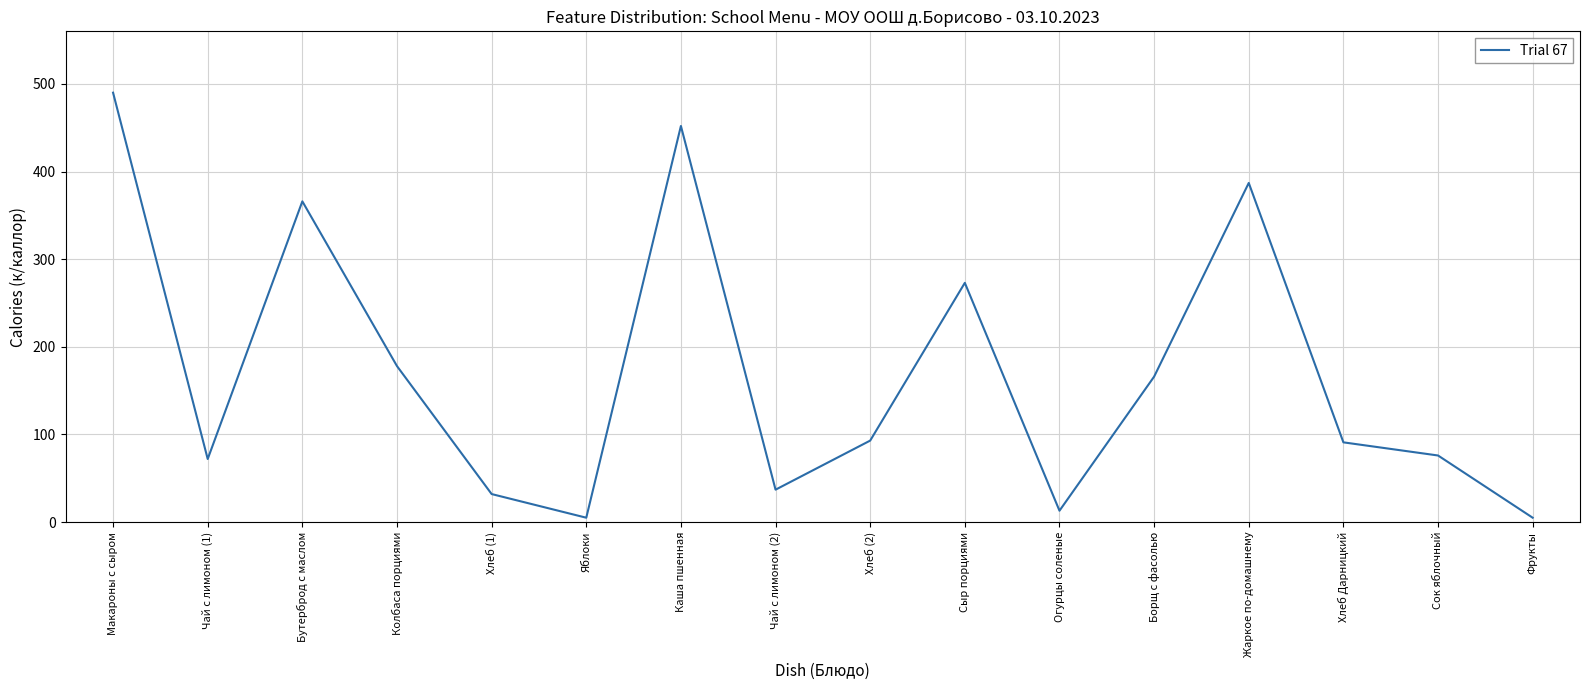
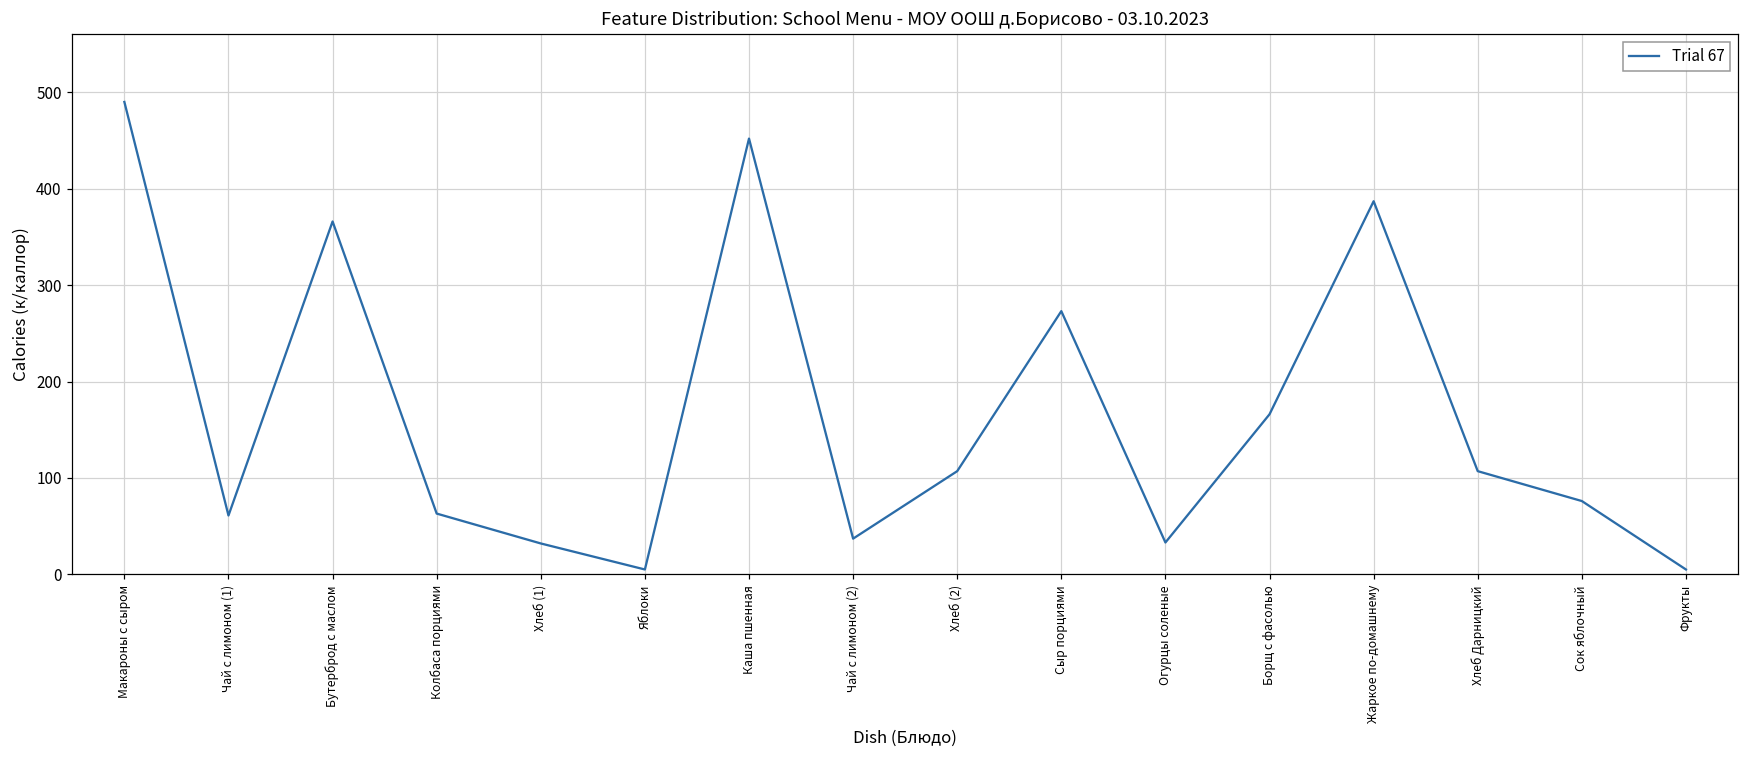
  {
    "Макароны с сыром": 490,
-   "Чай с лимоном (1)": 70,
+   "Чай с лимоном (1)": 60,
    "Бутерброд с маслом": 370,
-   "Колбаса порциями": 180,
+   "Колбаса порциями": 60,
    "Хлеб (1)": 30,
    "Яблоки": 10,
    "Каша пшенная": 450,
    "Чай с лимоном (2)": 40,
-   "Хлеб (2)": 90,
+   "Хлеб (2)": 110,
    "Сыр порциями": 270,
-   "Огурцы соленые": 10,
+   "Огурцы соленые": 30,
    "Борщ с фасолью": 170,
    "Жаркое по-домашнему": 390,
-   "Хлеб Дарницкий": 90,
+   "Хлеб Дарницкий": 110,
    "Сок яблочный": 80,
    "Фрукты": 10
  }
